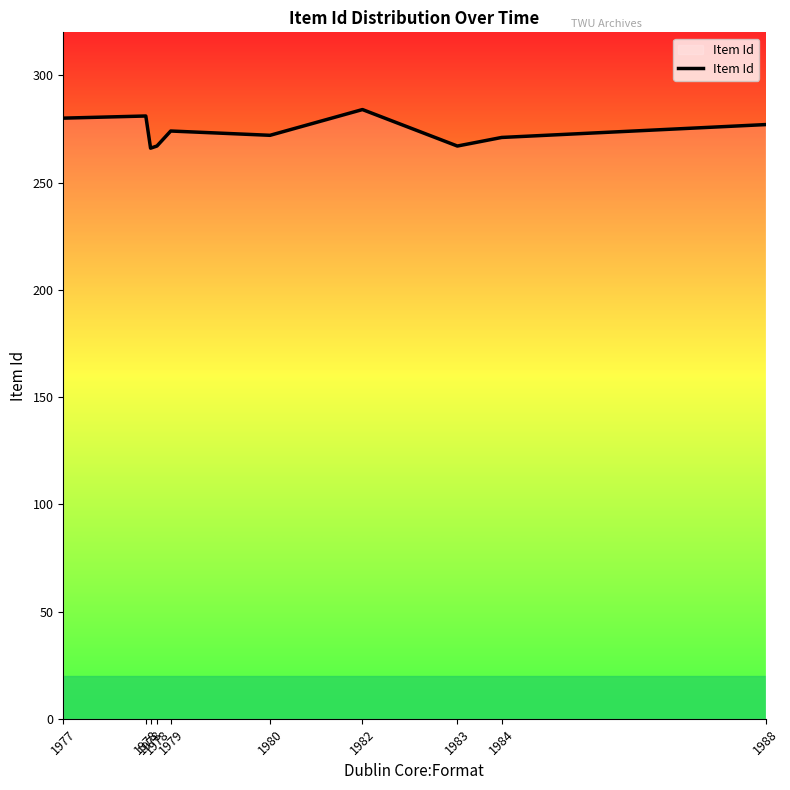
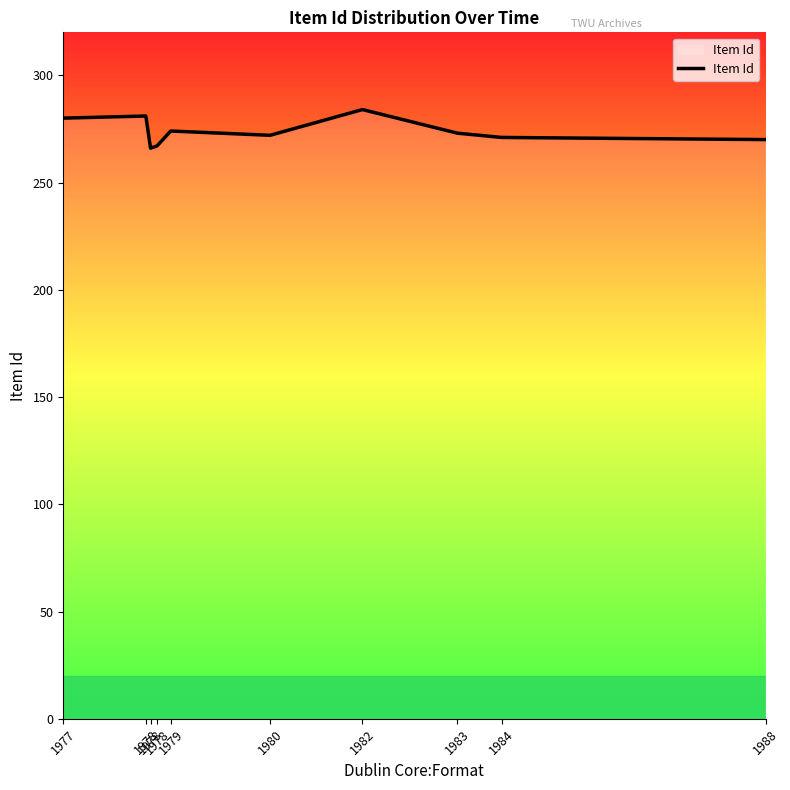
  {
    "1977": 280,
    "1979": 274,
    "1980": 272,
    "1982": 284,
-   "1983": 267,
+   "1983": 273,
    "1984": 271,
-   "1988": 277
+   "1988": 270
  }
